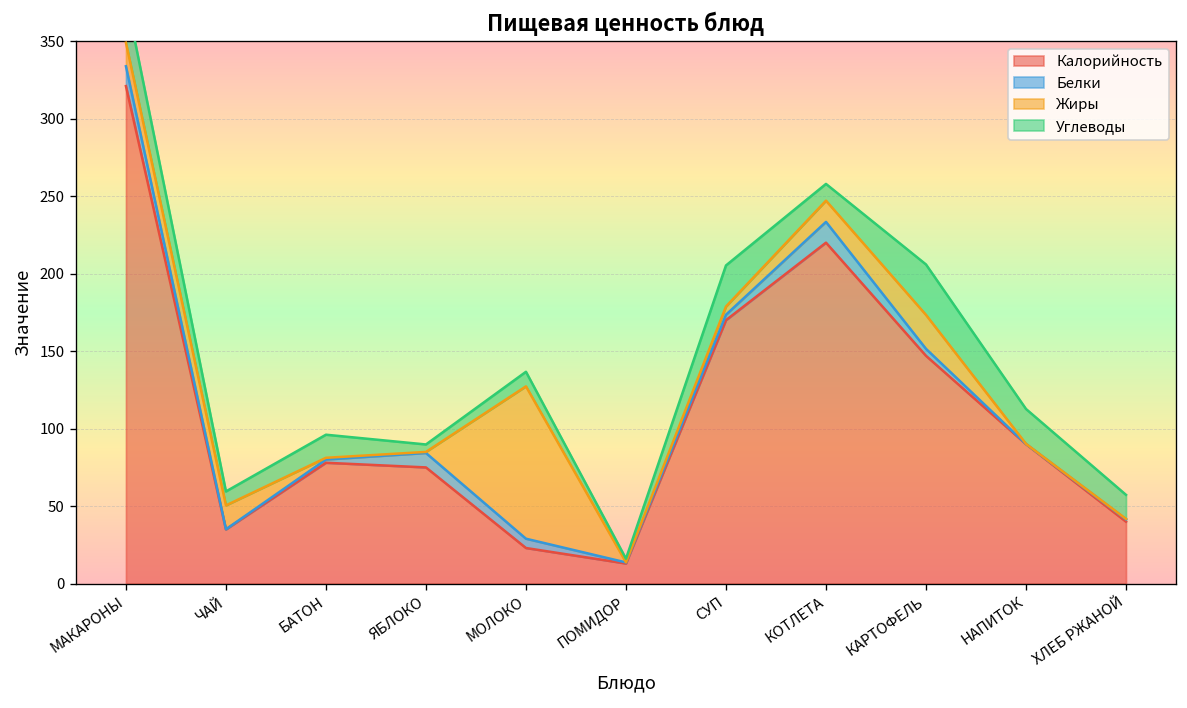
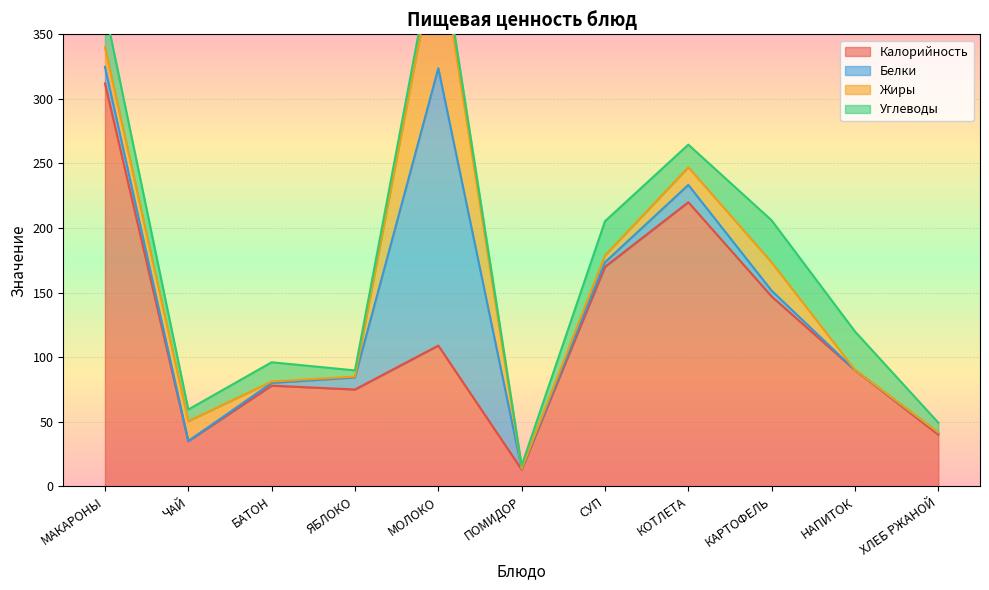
  {
    "Калорийность": {
-     "МАКАРОНЫ": 321,
+     "МАКАРОНЫ": 312,
      "БАТОН": 78,
      "ЯБЛОКО": 75,
-     "МОЛОКО": 23,
+     "МОЛОКО": 109,
      "СУП": 170,
      "КОТЛЕТА": 220,
      "КАРТОФЕЛЬ": 147
    },
    "Белки": {
      "МАКАРОНЫ": 13,
-     "МОЛОКО": 6,
+     "МОЛОКО": 215,
      "СУП": 4,
      "КОТЛЕТА": 13,
      "КАРТОФЕЛЬ": 5
    },
    "Жиры": {
      "МАКАРОНЫ": 15,
      "ЧАЙ": 15,
      "СУП": 5,
      "КОТЛЕТА": 14,
      "КАРТОФЕЛЬ": 22
    },
    "Углеводы": {
      "ЧАЙ": 9,
      "БАТОН": 15,
      "ЯБЛОКО": 5,
      "ПОМИДОР": 2,
      "СУП": 27,
-     "КОТЛЕТА": 11,
+     "КОТЛЕТА": 18,
      "КАРТОФЕЛЬ": 33,
-     "НАПИТОК": 23,
-     "ХЛЕБ РЖАНОЙ": 16
+     "НАПИТОК": 30,
+     "ХЛЕБ РЖАНОЙ": 8
    }
  }
